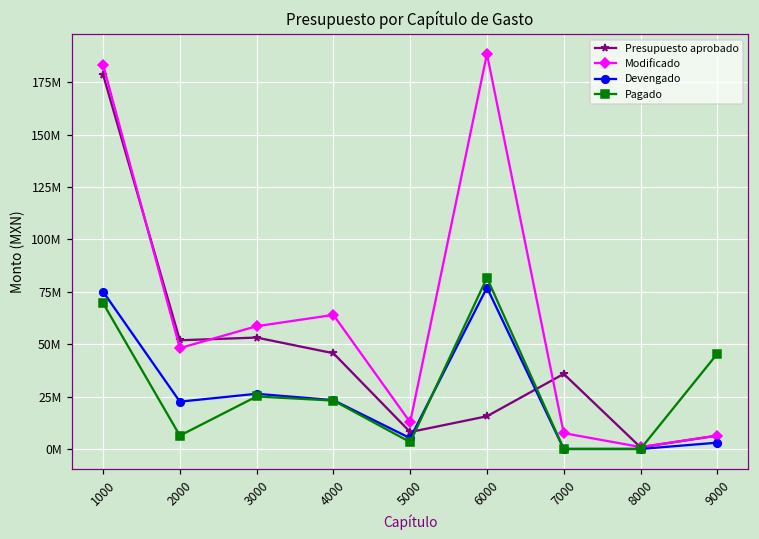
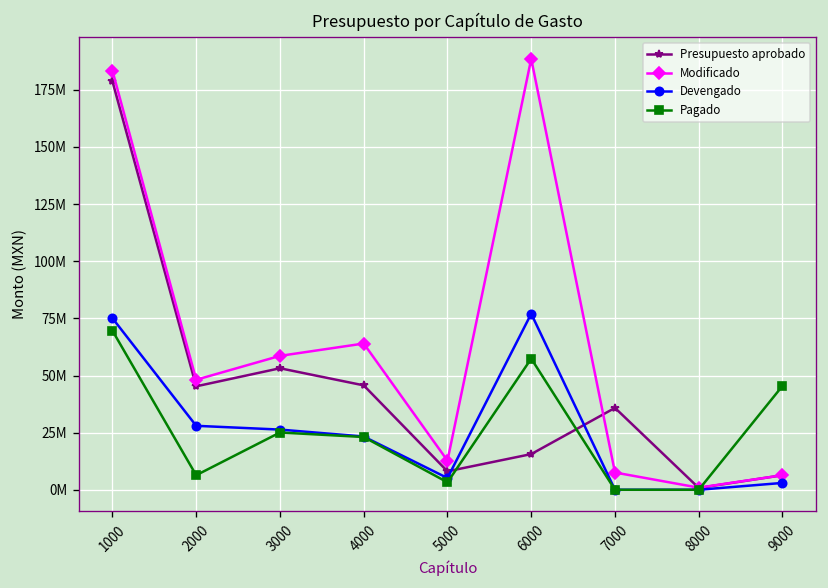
  {
    "Presupuesto aprobado": {
      "1000": 179000000,
-     "2000": 52000000,
+     "2000": 45000000,
      "3000": 53000000,
      "4000": 46000000,
      "5000": 8000000,
      "6000": 16000000,
      "7000": 36000000
    },
    "Modificado": {
      "1000": 183000000,
      "2000": 48000000,
      "3000": 59000000,
      "4000": 64000000,
      "5000": 13000000,
      "6000": 189000000,
      "7000": 8000000
    },
    "Devengado": {
      "1000": 75000000,
-     "2000": 23000000,
+     "2000": 28000000,
      "5000": 5000000,
      "6000": 77000000,
      "9000": 3000000
    },
    "Pagado": {
      "1000": 70000000,
      "2000": 6000000,
      "5000": 3000000,
-     "6000": 82000000,
+     "6000": 57000000,
      "9000": 45000000
    }
  }
